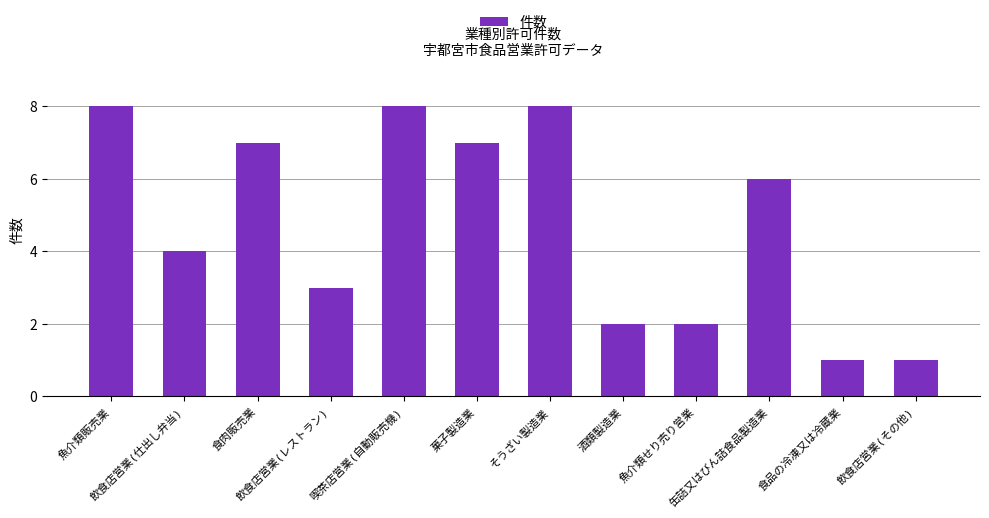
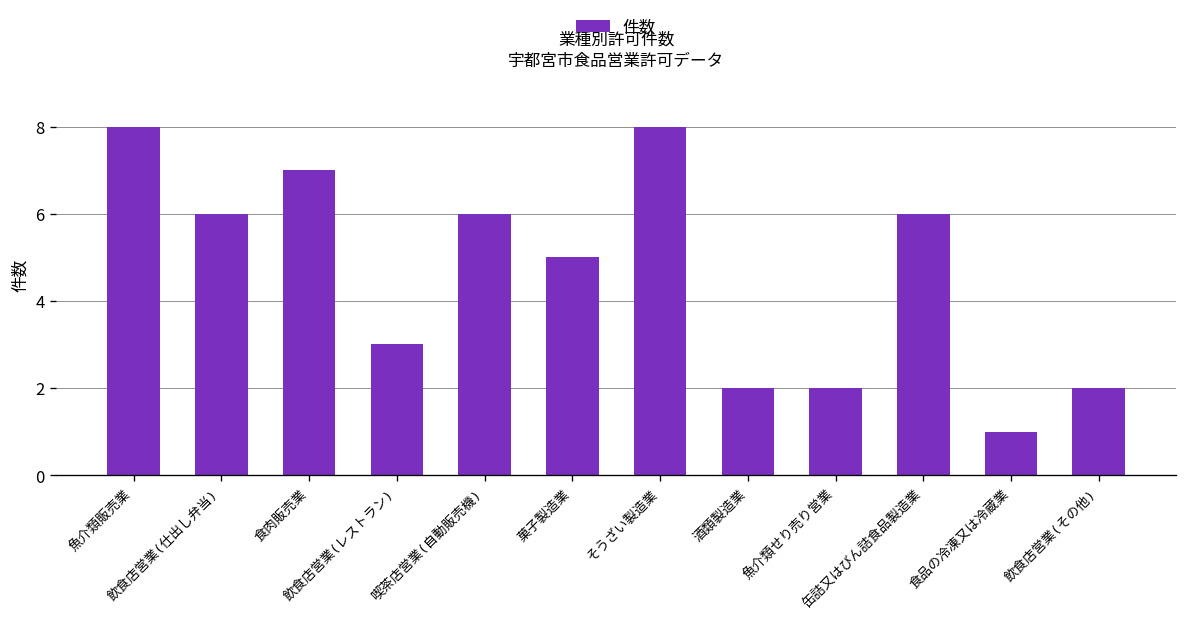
  {
    "魚介類販売業": 8,
-   "飲食店営業(仕出し弁当)": 4,
+   "飲食店営業(仕出し弁当)": 6,
    "食肉販売業": 7,
    "飲食店営業(レストラン)": 3,
-   "喫茶店営業(自動販売機)": 8,
-   "菓子製造業": 7,
+   "喫茶店営業(自動販売機)": 6,
+   "菓子製造業": 5,
    "そうざい製造業": 8,
    "酒類製造業": 2,
    "魚介類せり売り営業": 2,
    "缶詰又はびん詰食品製造業": 6,
    "食品の冷凍又は冷蔵業": 1,
-   "飲食店営業(その他)": 1
+   "飲食店営業(その他)": 2
  }
